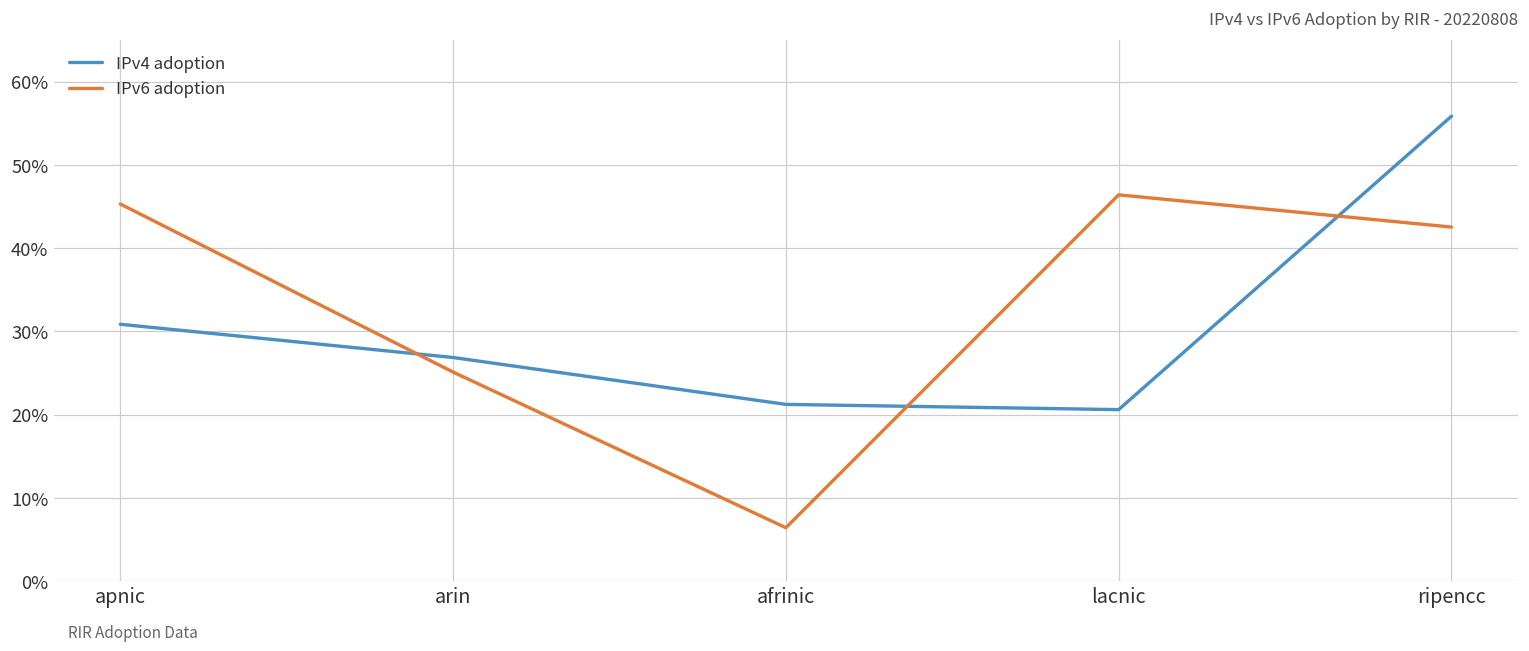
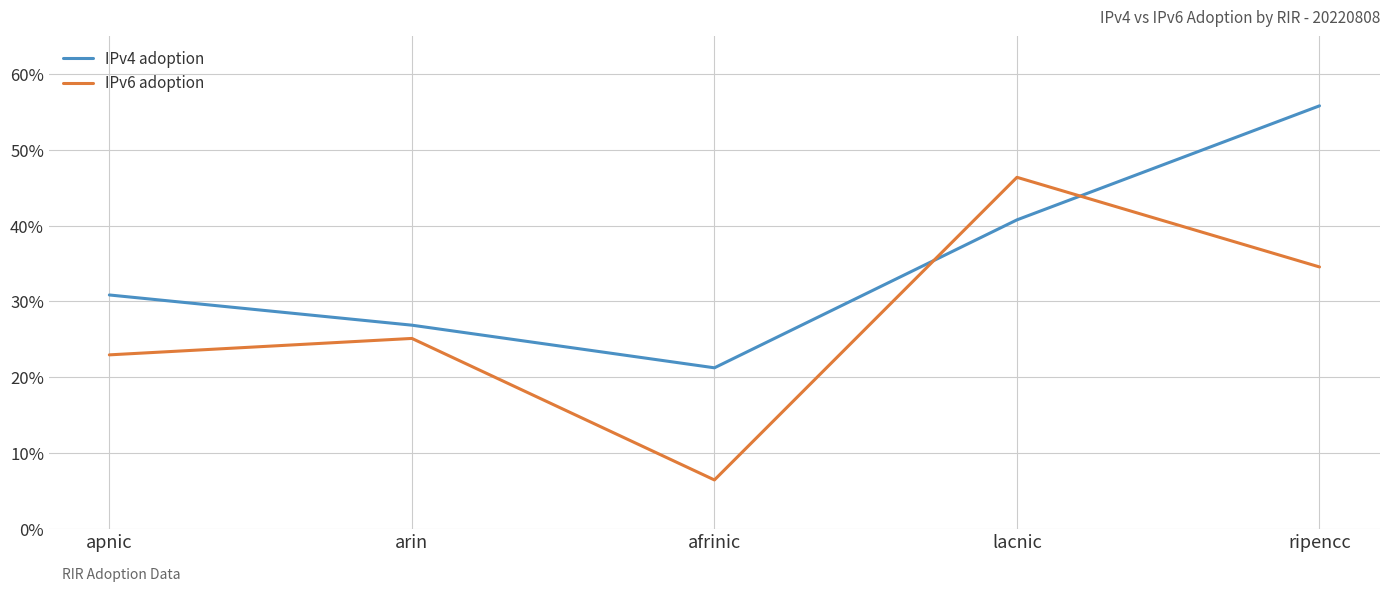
  {
    "IPv4 adoption": {
      "apnic": "31%",
      "arin": "27%",
      "afrinic": "21%",
-     "lacnic": "21%",
+     "lacnic": "41%",
      "ripencc": "56%"
    },
    "IPv6 adoption": {
-     "apnic": "45%",
+     "apnic": "23%",
      "arin": "25%",
      "afrinic": "6%",
      "lacnic": "46%",
-     "ripencc": "43%"
+     "ripencc": "35%"
    }
  }
